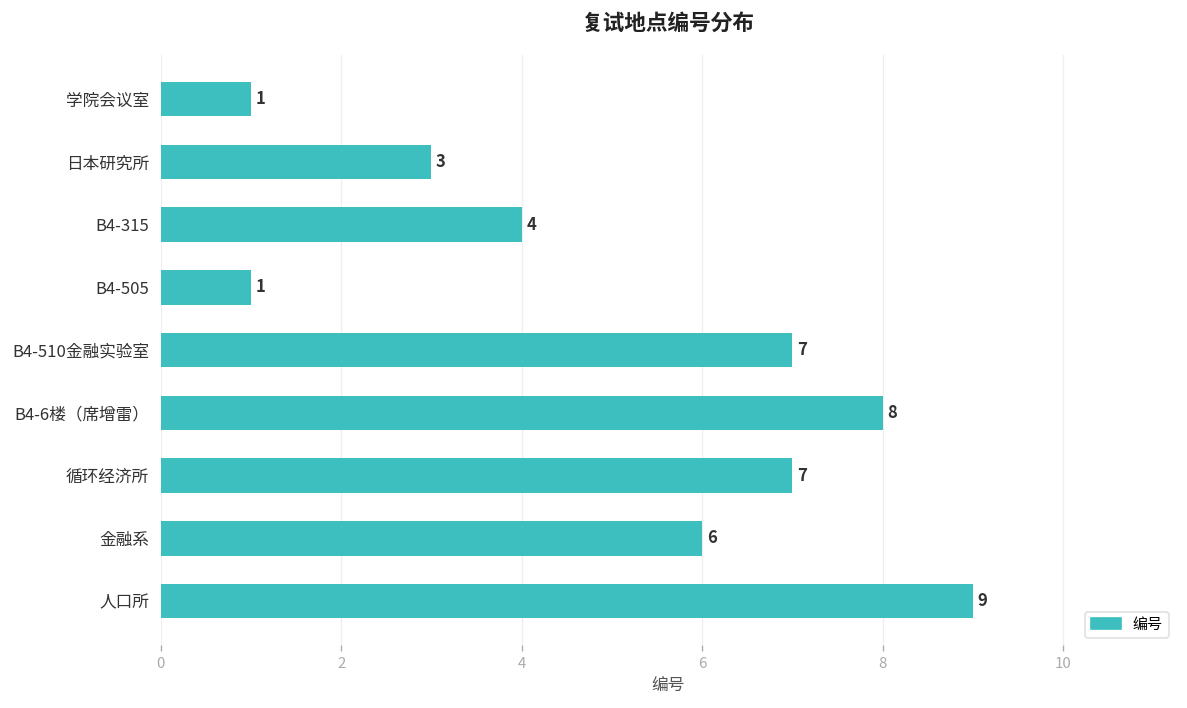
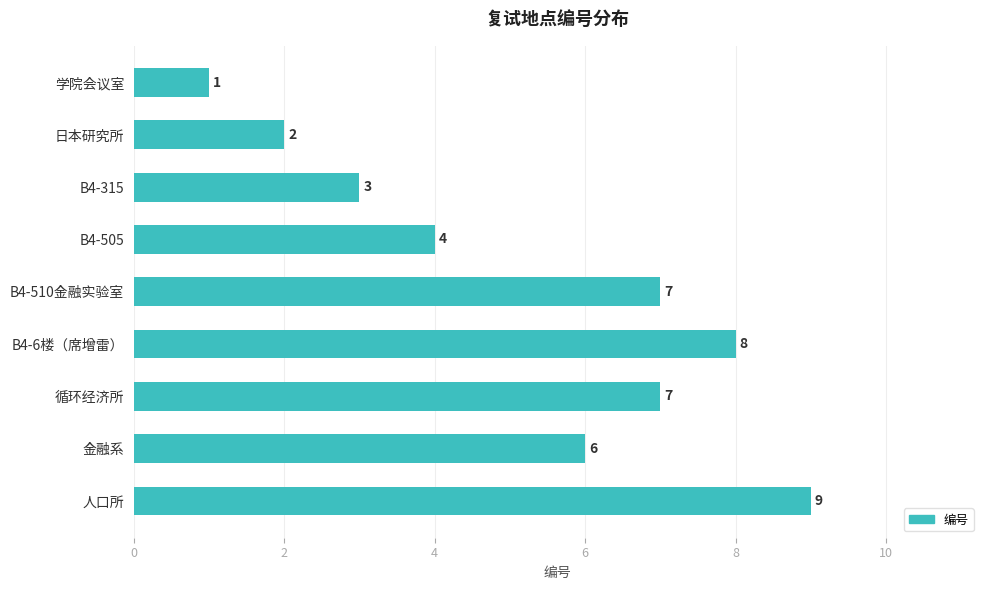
  {
    "学院会议室": 1,
-   "日本研究所": 3,
-   "B4-315": 4,
-   "B4-505": 1,
+   "日本研究所": 2,
+   "B4-315": 3,
+   "B4-505": 4,
    "B4-510金融实验室": 7,
    "B4-6楼（席增雷）": 8,
    "循环经济所": 7,
    "金融系": 6,
    "人口所": 9
  }
